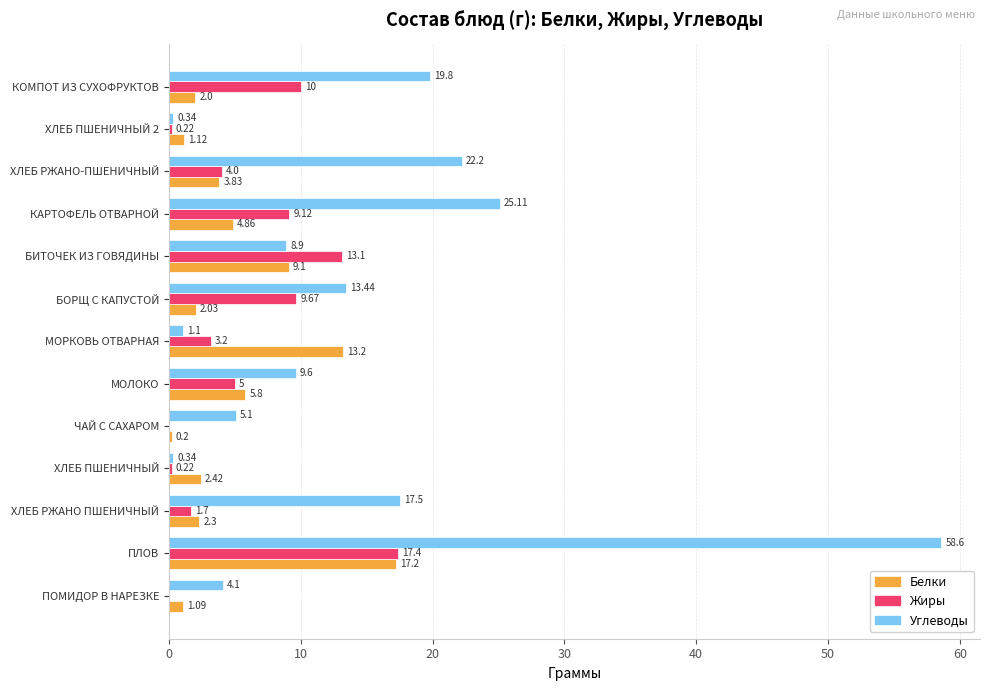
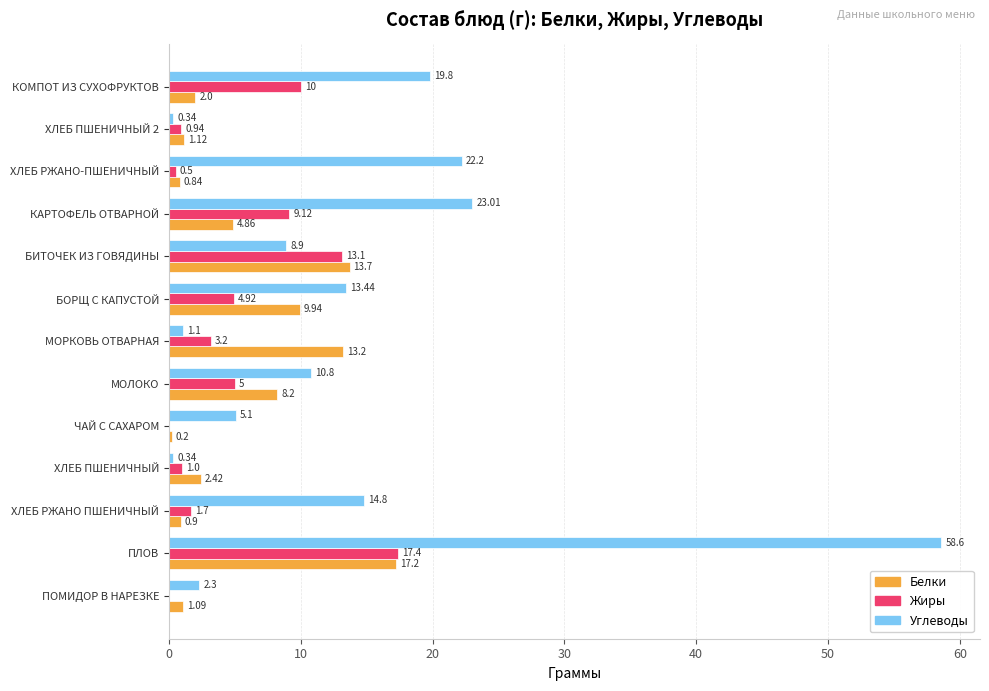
  {
    "Белки": {
      "КОМПОТ ИЗ СУХОФРУКТОВ": 2.0,
      "ХЛЕБ ПШЕНИЧНЫЙ 2": 1.12,
-     "ХЛЕБ РЖАНО-ПШЕНИЧНЫЙ": 3.83,
+     "ХЛЕБ РЖАНО-ПШЕНИЧНЫЙ": 0.84,
      "КАРТОФЕЛЬ ОТВАРНОЙ": 4.86,
-     "БИТОЧЕК ИЗ ГОВЯДИНЫ": 9.1,
-     "БОРЩ С КАПУСТОЙ": 2.03,
+     "БИТОЧЕК ИЗ ГОВЯДИНЫ": 13.7,
+     "БОРЩ С КАПУСТОЙ": 9.94,
      "МОРКОВЬ ОТВАРНАЯ": 13.2,
-     "МОЛОКО": 5.8,
+     "МОЛОКО": 8.2,
      "ЧАЙ С САХАРОМ": 0.2,
      "ХЛЕБ ПШЕНИЧНЫЙ": 2.42,
-     "ХЛЕБ РЖАНО ПШЕНИЧНЫЙ": 2.3,
+     "ХЛЕБ РЖАНО ПШЕНИЧНЫЙ": 0.9,
      "ПЛОВ": 17.2,
      "ПОМИДОР В НАРЕЗКЕ": 1.09
    },
    "Жиры": {
      "КОМПОТ ИЗ СУХОФРУКТОВ": 10,
-     "ХЛЕБ ПШЕНИЧНЫЙ 2": 0.22,
-     "ХЛЕБ РЖАНО-ПШЕНИЧНЫЙ": 4.0,
+     "ХЛЕБ ПШЕНИЧНЫЙ 2": 0.94,
+     "ХЛЕБ РЖАНО-ПШЕНИЧНЫЙ": 0.5,
      "КАРТОФЕЛЬ ОТВАРНОЙ": 9.12,
      "БИТОЧЕК ИЗ ГОВЯДИНЫ": 13.1,
-     "БОРЩ С КАПУСТОЙ": 9.67,
+     "БОРЩ С КАПУСТОЙ": 4.92,
      "МОРКОВЬ ОТВАРНАЯ": 3.2,
      "МОЛОКО": 5,
-     "ХЛЕБ ПШЕНИЧНЫЙ": 0.22,
+     "ХЛЕБ ПШЕНИЧНЫЙ": 1.0,
      "ХЛЕБ РЖАНО ПШЕНИЧНЫЙ": 1.7,
      "ПЛОВ": 17.4
    },
    "Углеводы": {
      "КОМПОТ ИЗ СУХОФРУКТОВ": 19.8,
      "ХЛЕБ ПШЕНИЧНЫЙ 2": 0.34,
      "ХЛЕБ РЖАНО-ПШЕНИЧНЫЙ": 22.2,
-     "КАРТОФЕЛЬ ОТВАРНОЙ": 25.11,
+     "КАРТОФЕЛЬ ОТВАРНОЙ": 23.01,
      "БИТОЧЕК ИЗ ГОВЯДИНЫ": 8.9,
      "БОРЩ С КАПУСТОЙ": 13.44,
      "МОРКОВЬ ОТВАРНАЯ": 1.1,
-     "МОЛОКО": 9.6,
+     "МОЛОКО": 10.8,
      "ЧАЙ С САХАРОМ": 5.1,
      "ХЛЕБ ПШЕНИЧНЫЙ": 0.34,
-     "ХЛЕБ РЖАНО ПШЕНИЧНЫЙ": 17.5,
+     "ХЛЕБ РЖАНО ПШЕНИЧНЫЙ": 14.8,
      "ПЛОВ": 58.6,
-     "ПОМИДОР В НАРЕЗКЕ": 4.1
+     "ПОМИДОР В НАРЕЗКЕ": 2.3
    }
  }
